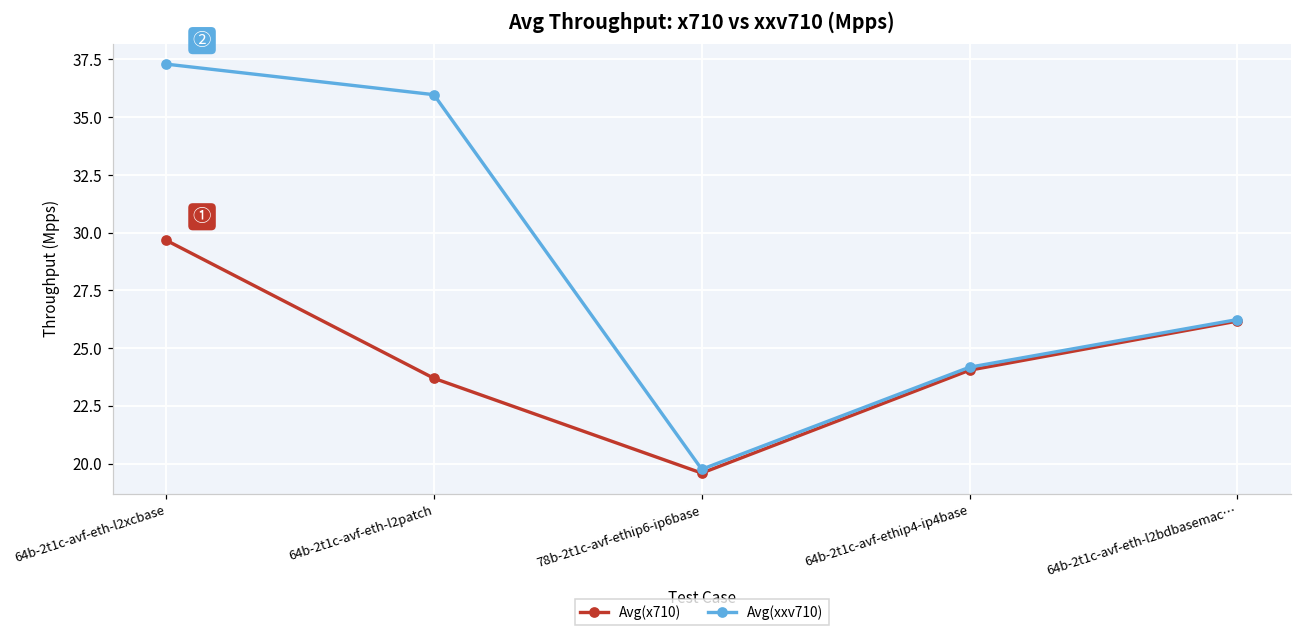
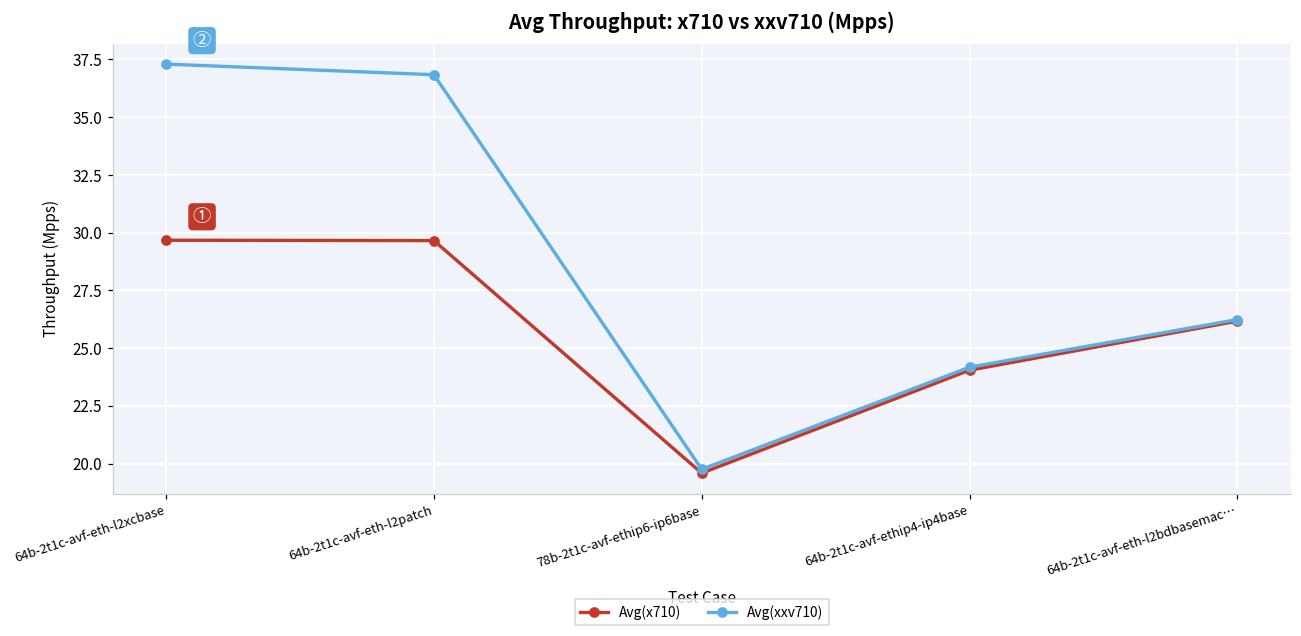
  {
    "Avg(x710)": {
      "64b-2t1c-avf-eth-l2xcbase": 29.7,
-     "64b-2t1c-avf-eth-l2patch": 23.7,
+     "64b-2t1c-avf-eth-l2patch": 29.7,
      "78b-2t1c-avf-ethip6-ip6base": 19.6,
      "64b-2t1c-avf-ethip4-ip4base": 24.0
    },
    "Avg(xxv710)": {
      "64b-2t1c-avf-eth-l2xcbase": 37.3,
-     "64b-2t1c-avf-eth-l2patch": 36.0,
+     "64b-2t1c-avf-eth-l2patch": 36.8,
      "78b-2t1c-avf-ethip6-ip6base": 19.8,
      "64b-2t1c-avf-ethip4-ip4base": 24.2
    }
  }
